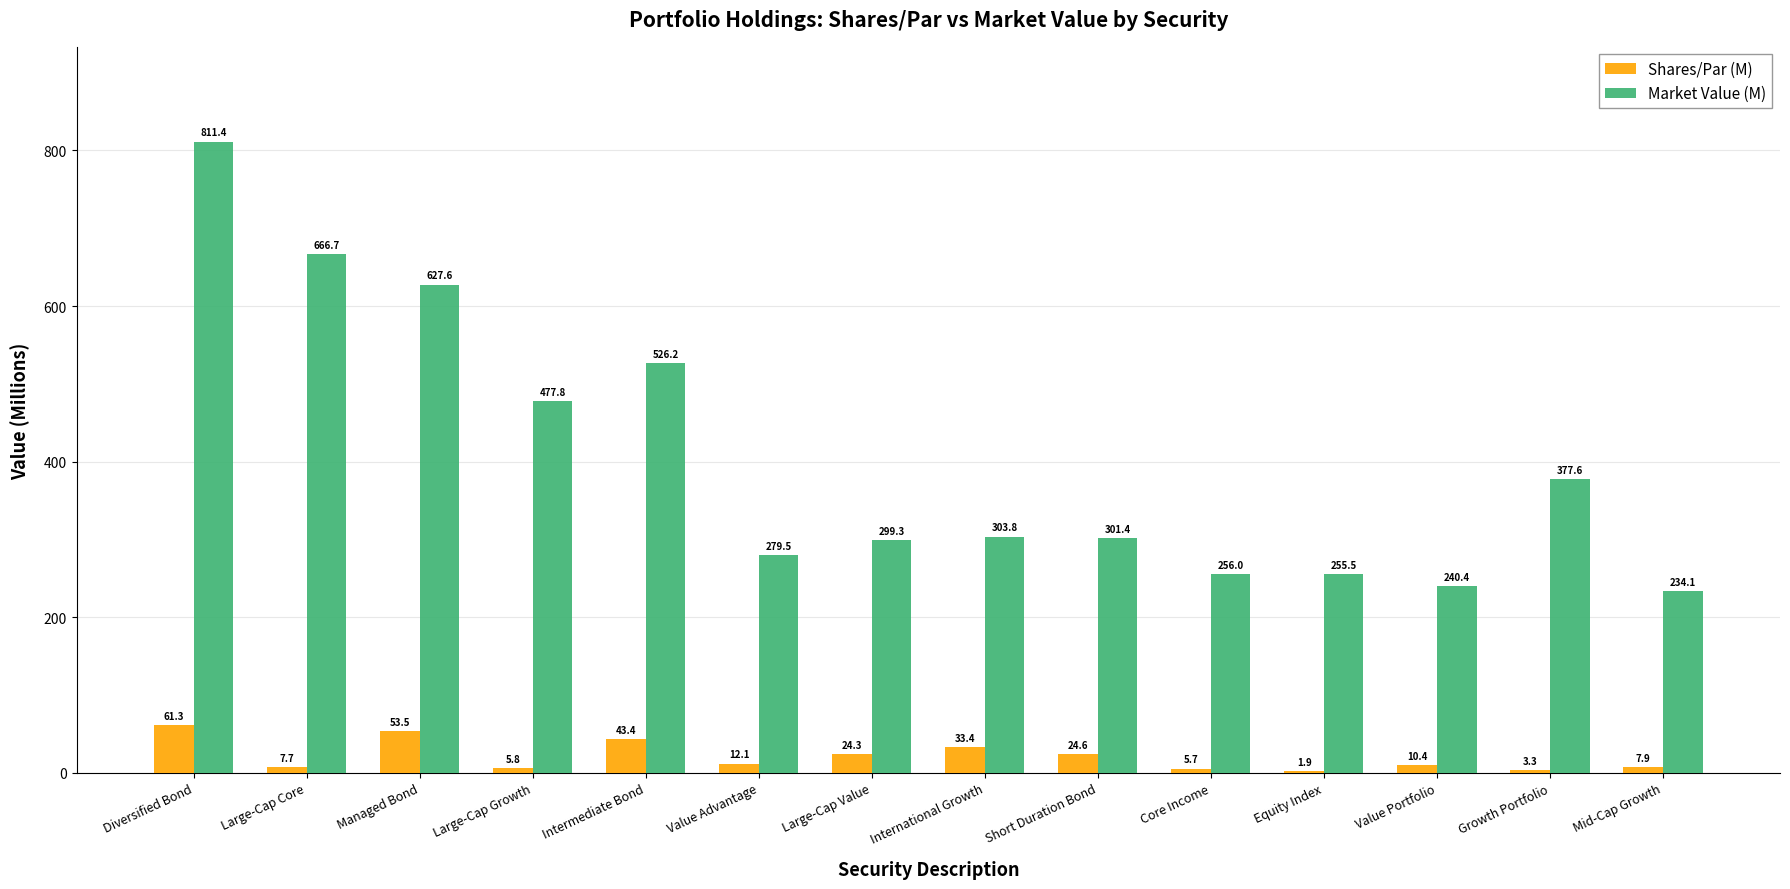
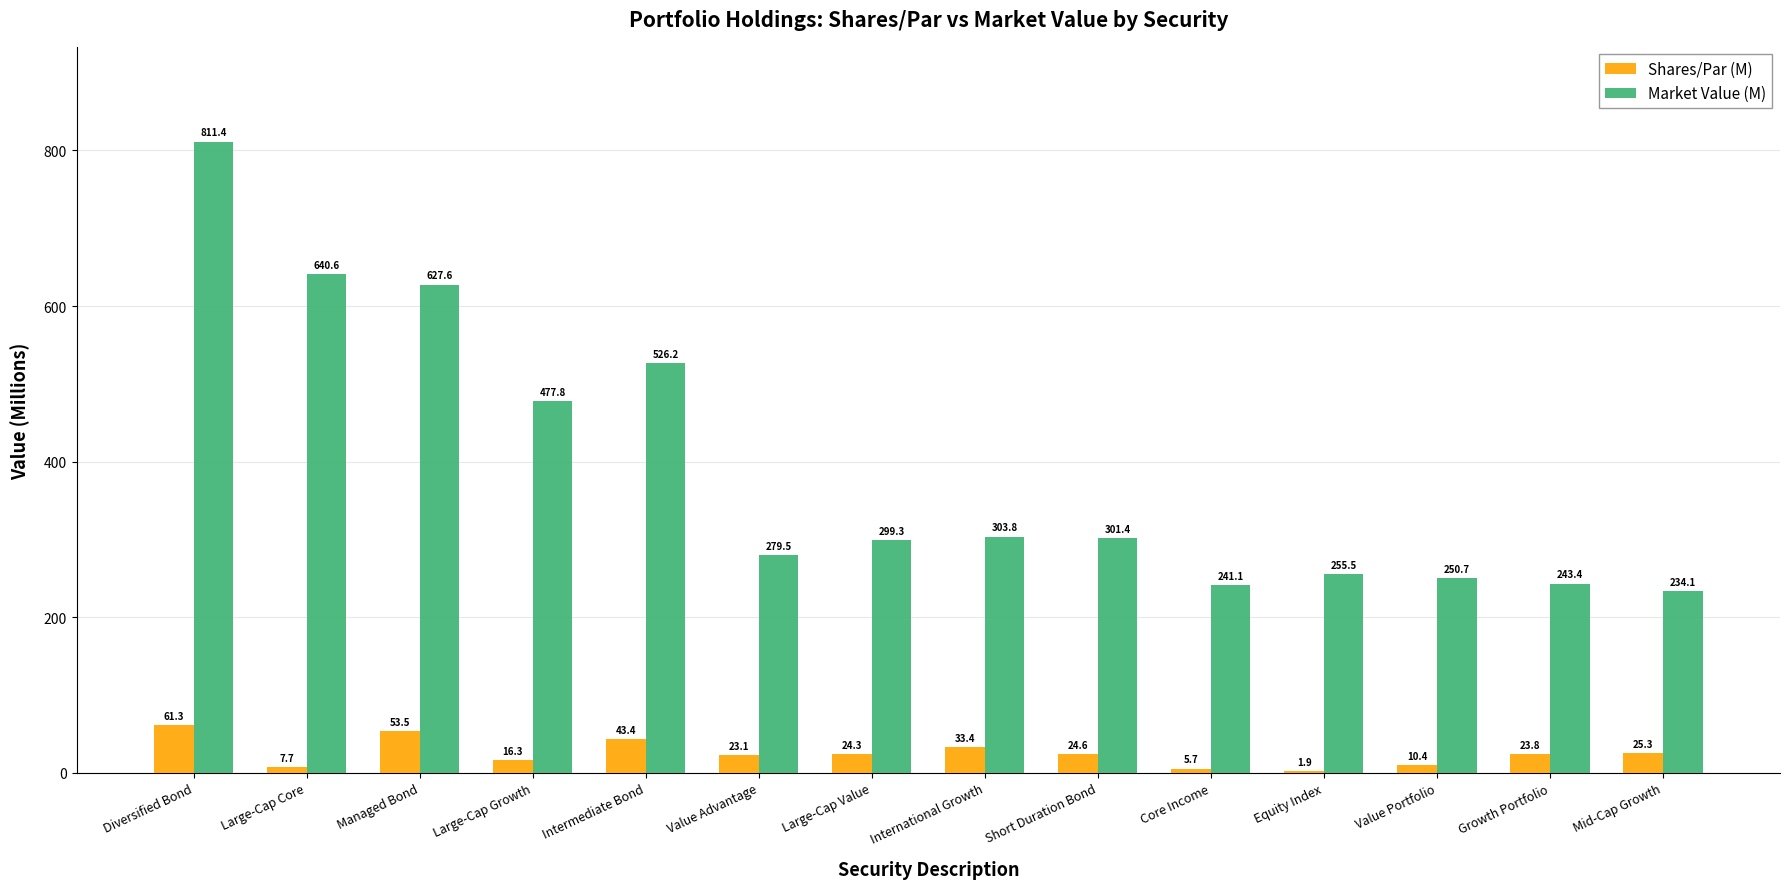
  {
    "Shares/Par (M)": {
      "Diversified Bond": 61.3,
      "Large-Cap Core": 7.7,
      "Managed Bond": 53.5,
-     "Large-Cap Growth": 5.8,
+     "Large-Cap Growth": 16.3,
      "Intermediate Bond": 43.4,
-     "Value Advantage": 12.1,
+     "Value Advantage": 23.1,
      "Large-Cap Value": 24.3,
      "International Growth": 33.4,
      "Short Duration Bond": 24.6,
      "Core Income": 5.7,
      "Equity Index": 1.9,
      "Value Portfolio": 10.4,
-     "Growth Portfolio": 3.3,
-     "Mid-Cap Growth": 7.9
+     "Growth Portfolio": 23.8,
+     "Mid-Cap Growth": 25.3
    },
    "Market Value (M)": {
      "Diversified Bond": 811.4,
-     "Large-Cap Core": 666.7,
+     "Large-Cap Core": 640.6,
      "Managed Bond": 627.6,
      "Large-Cap Growth": 477.8,
      "Intermediate Bond": 526.2,
      "Value Advantage": 279.5,
      "Large-Cap Value": 299.3,
      "International Growth": 303.8,
      "Short Duration Bond": 301.4,
-     "Core Income": 256.0,
+     "Core Income": 241.1,
      "Equity Index": 255.5,
-     "Value Portfolio": 240.4,
-     "Growth Portfolio": 377.6,
+     "Value Portfolio": 250.7,
+     "Growth Portfolio": 243.4,
      "Mid-Cap Growth": 234.1
    }
  }
